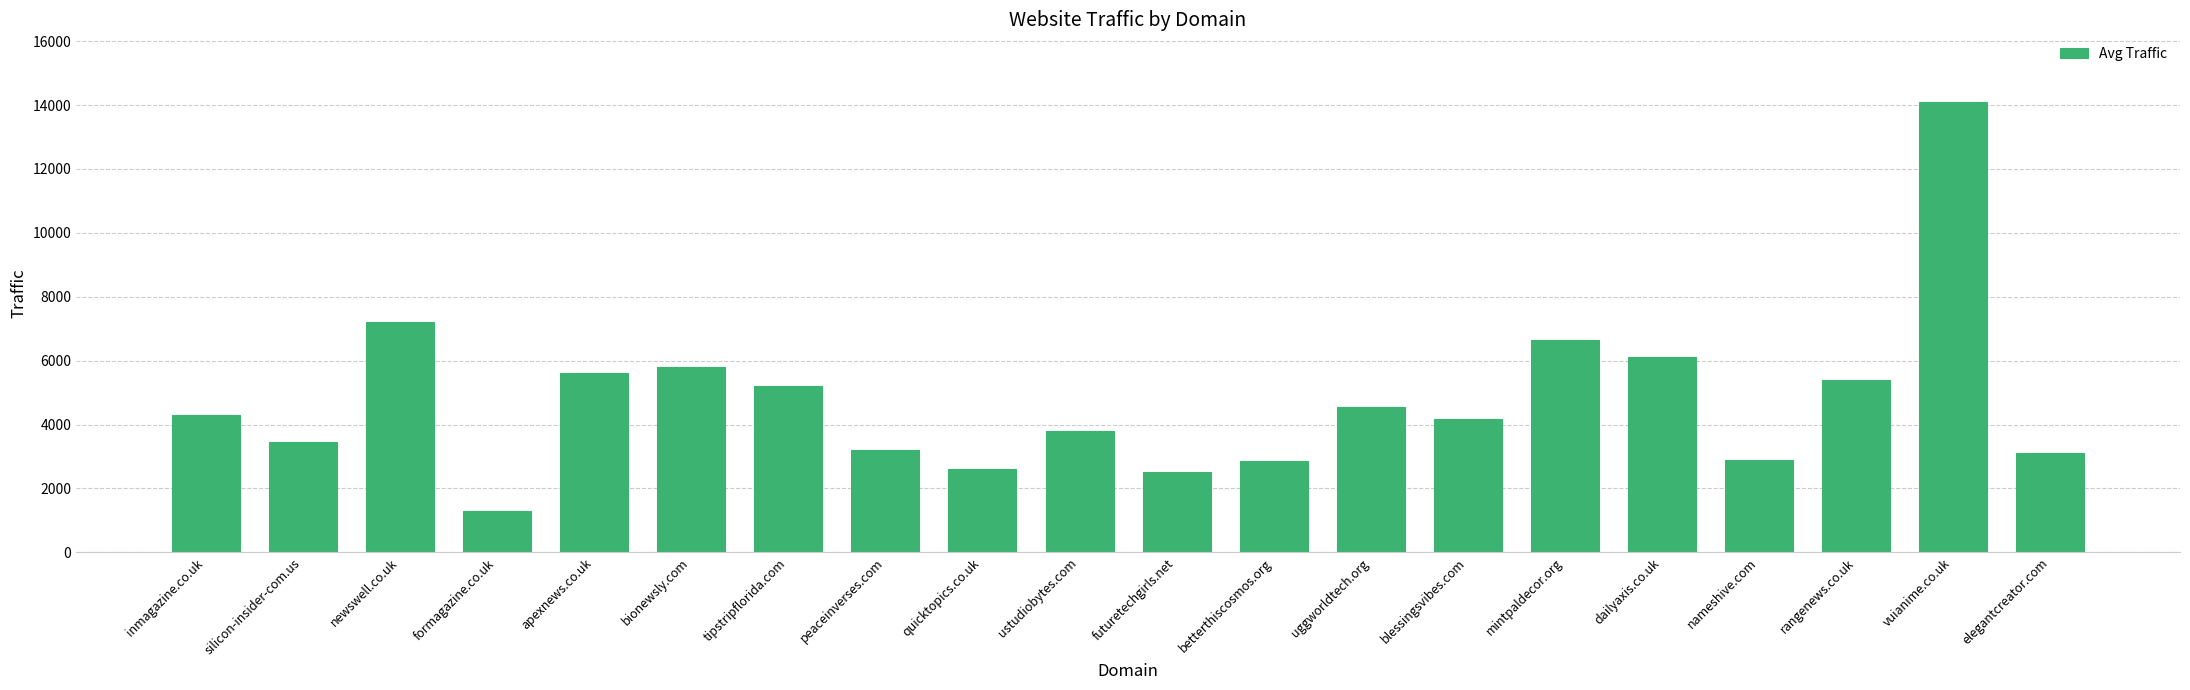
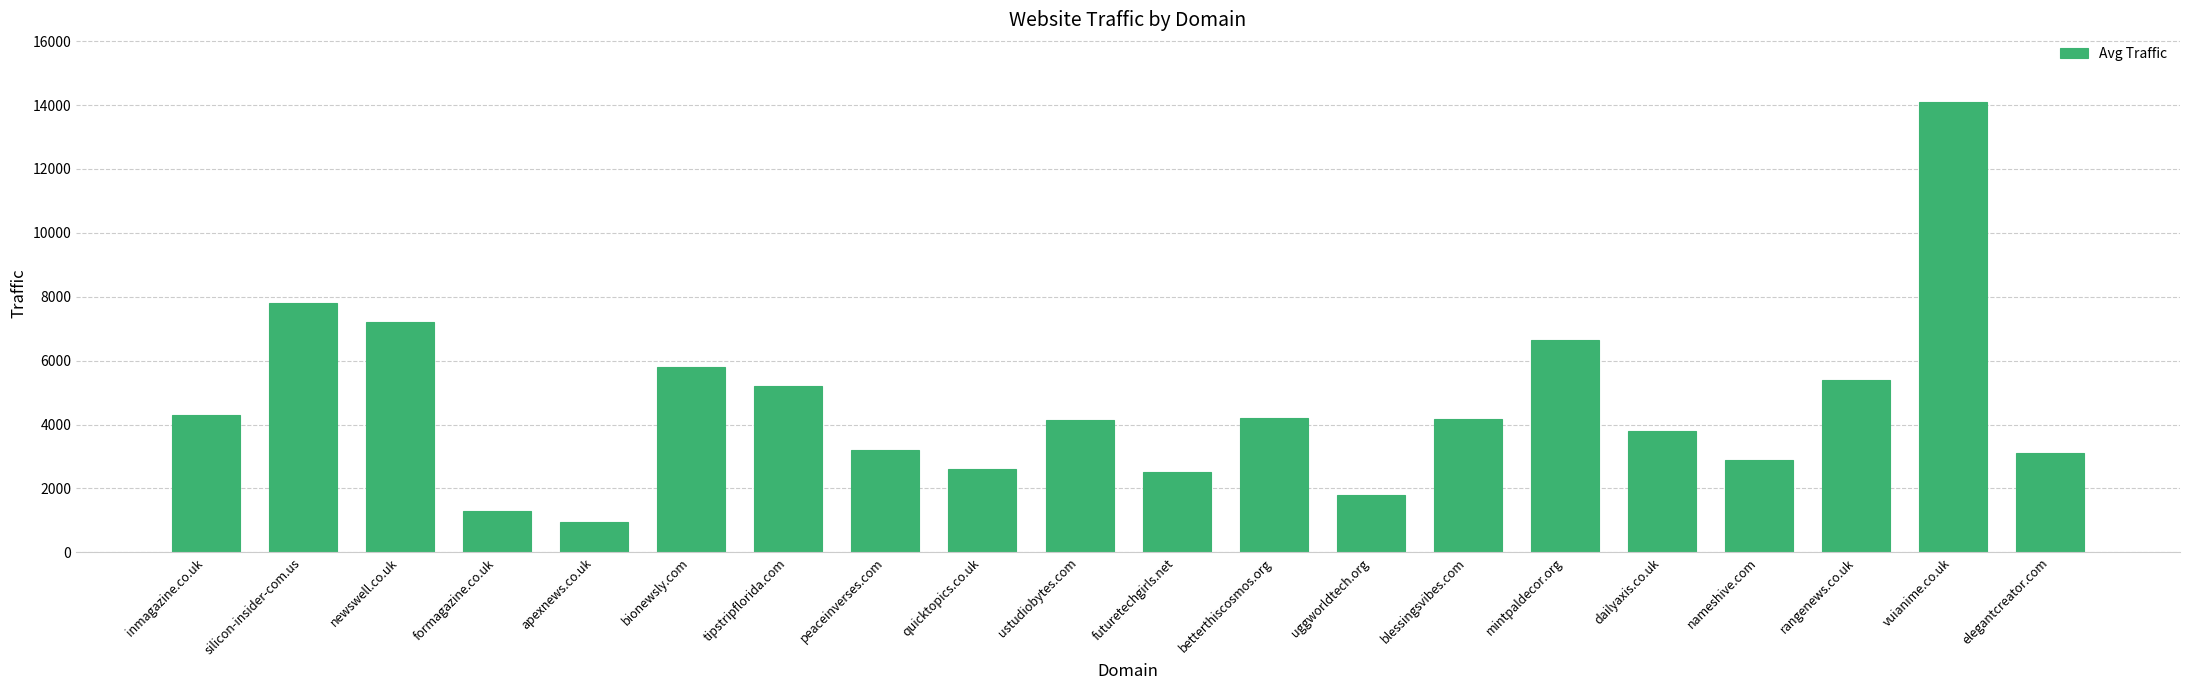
  {
    "inmagazine.co.uk": 4300,
-   "silicon-insider-com.us": 3500,
+   "silicon-insider-com.us": 7800,
    "newswell.co.uk": 7200,
    "formagazine.co.uk": 1300,
-   "apexnews.co.uk": 5600,
+   "apexnews.co.uk": 900,
    "bionewsly.com": 5800,
    "tipstripflorida.com": 5200,
    "peaceinverses.com": 3200,
    "quicktopics.co.uk": 2600,
-   "ustudiobytes.com": 3800,
+   "ustudiobytes.com": 4100,
    "futuretechgirls.net": 2500,
-   "betterthiscosmos.org": 2900,
-   "uggworldtech.org": 4600,
+   "betterthiscosmos.org": 4200,
+   "uggworldtech.org": 1800,
    "blessingsvibes.com": 4200,
    "mintpaldecor.org": 6700,
-   "dailyaxis.co.uk": 6100,
+   "dailyaxis.co.uk": 3800,
    "nameshive.com": 2900,
    "rangenews.co.uk": 5400,
    "vuianime.co.uk": 14100,
    "elegantcreator.com": 3100
  }
